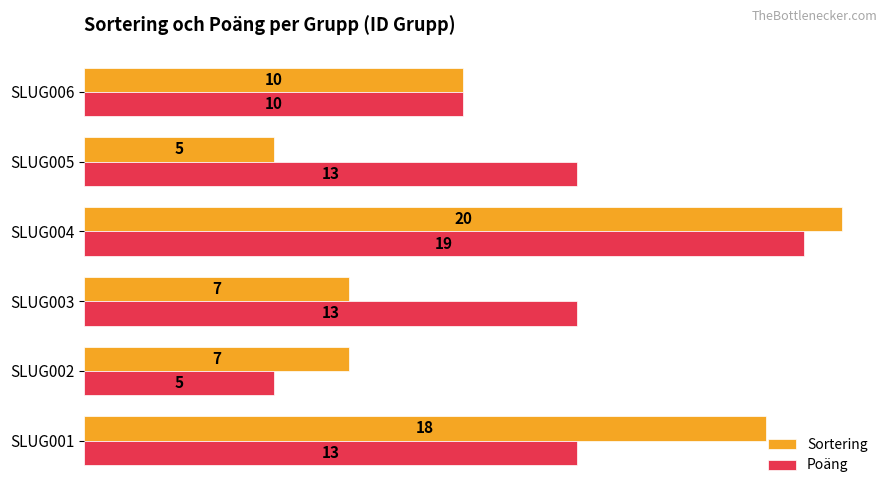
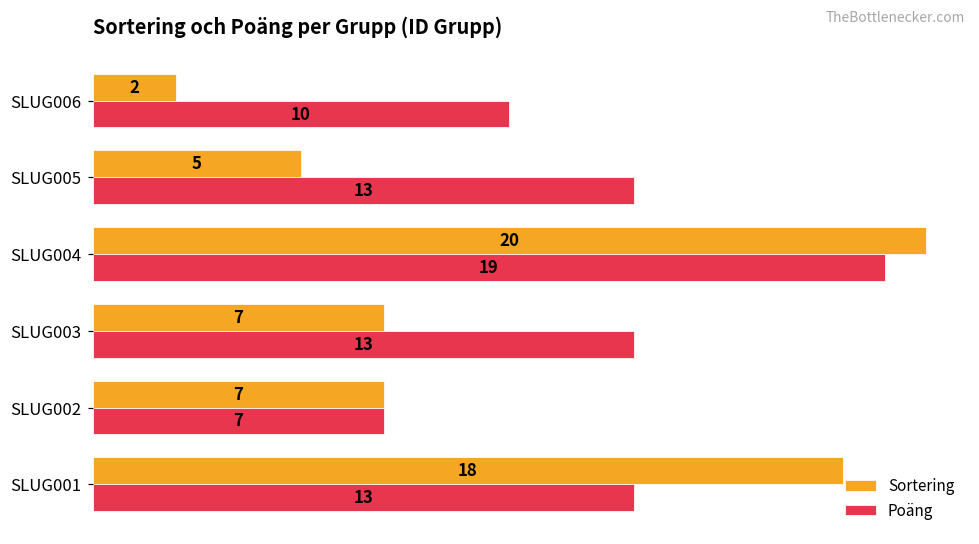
  {
    "Sortering": {
-     "SLUG006": 10,
+     "SLUG006": 2,
      "SLUG005": 5,
      "SLUG004": 20,
      "SLUG003": 7,
      "SLUG002": 7,
      "SLUG001": 18
    },
    "Poäng": {
      "SLUG006": 10,
      "SLUG005": 13,
      "SLUG004": 19,
      "SLUG003": 13,
-     "SLUG002": 5,
+     "SLUG002": 7,
      "SLUG001": 13
    }
  }
